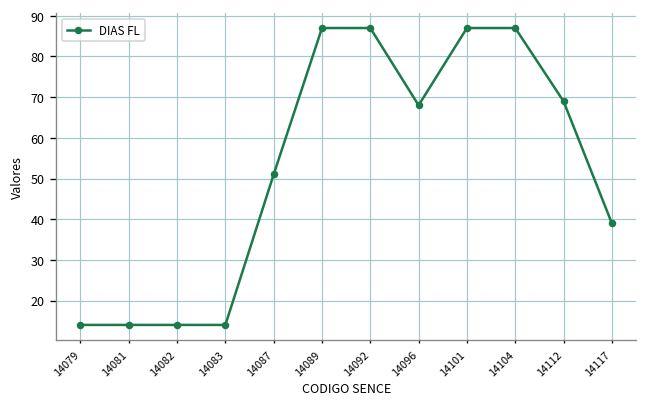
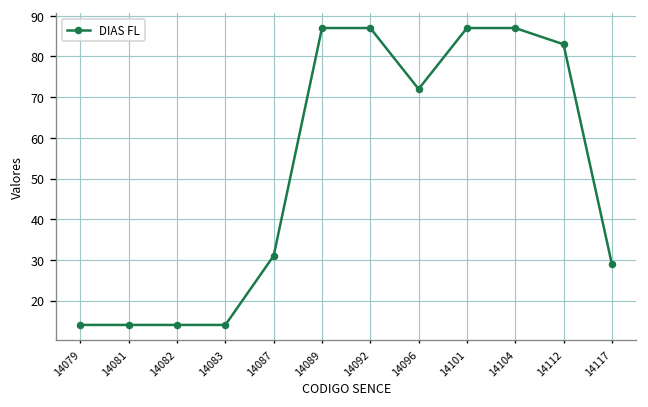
  {
    "14079": 14,
    "14081": 14,
    "14082": 14,
    "14083": 14,
-   "14087": 51,
+   "14087": 31,
    "14089": 87,
    "14092": 87,
-   "14096": 68,
+   "14096": 72,
    "14101": 87,
    "14104": 87,
-   "14112": 69,
-   "14117": 39
+   "14112": 83,
+   "14117": 29
  }
